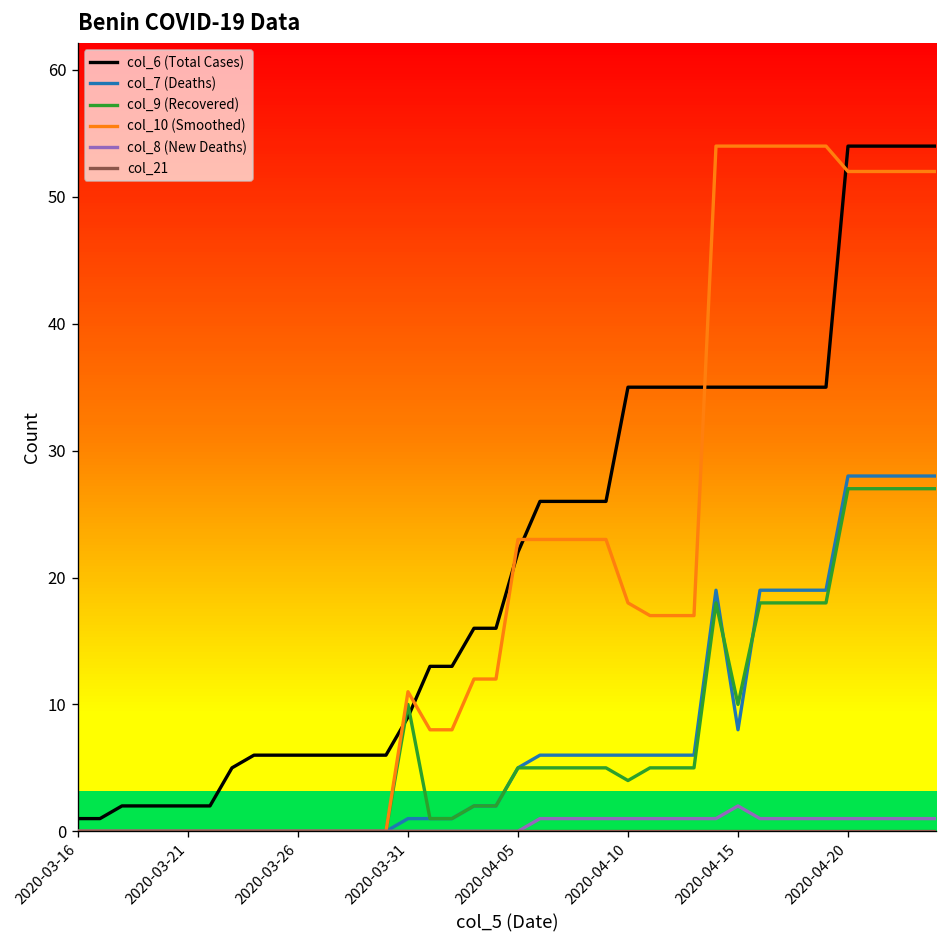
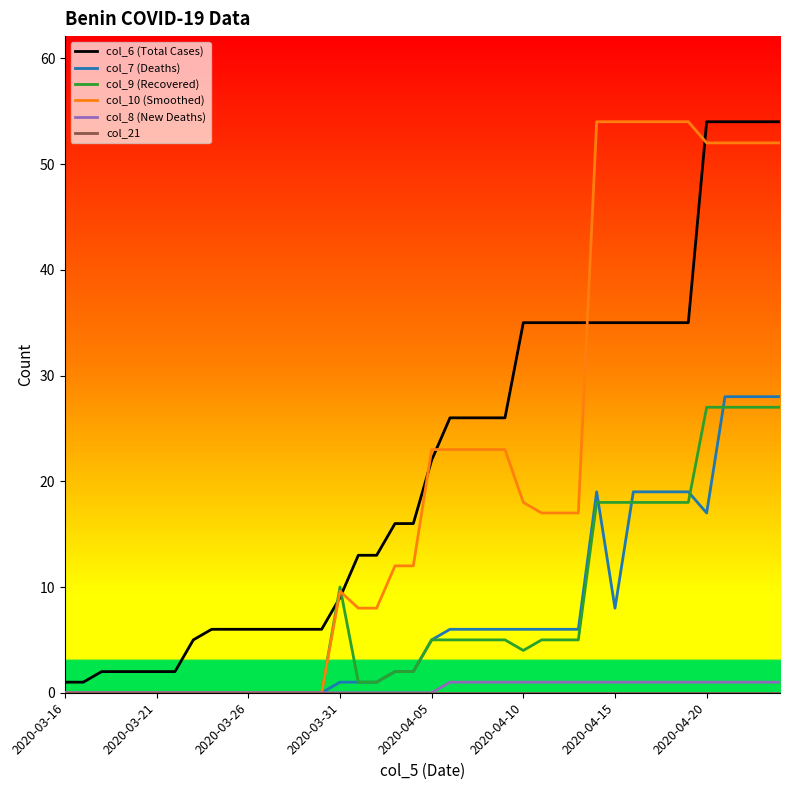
  {
    "col_6 (Total Cases)": {
      "2020-03-16": 1.0,
      "2020-03-21": 2.0,
      "2020-03-26": 6.0,
      "2020-03-31": 9.0,
      "2020-04-05": 22.0,
      "2020-04-10": 35.0,
      "2020-04-15": 35.0,
      "2020-04-20": 54.0
    },
    "col_7 (Deaths)": {
      "2020-03-31": 1,
      "2020-04-10": 6,
      "2020-04-15": 8,
-     "2020-04-20": 28
+     "2020-04-20": 17
    },
    "col_9 (Recovered)": {
      "2020-03-31": 10,
      "2020-04-10": 4,
-     "2020-04-15": 10,
+     "2020-04-15": 18,
      "2020-04-20": 27
    },
    "col_10 (Smoothed)": {
-     "2020-03-31": 11.0,
+     "2020-03-31": 9.6,
      "2020-04-05": 23.0,
      "2020-04-10": 18.0,
      "2020-04-15": 54.0,
      "2020-04-20": 52.0
    },
    "col_8 (New Deaths)": {
      "2020-04-10": 1,
-     "2020-04-15": 2,
+     "2020-04-15": 1,
      "2020-04-20": 1
    },
    "col_21": {
      "2020-04-10": 0.0,
      "2020-04-15": 0.0,
      "2020-04-20": 0.0
    }
  }
